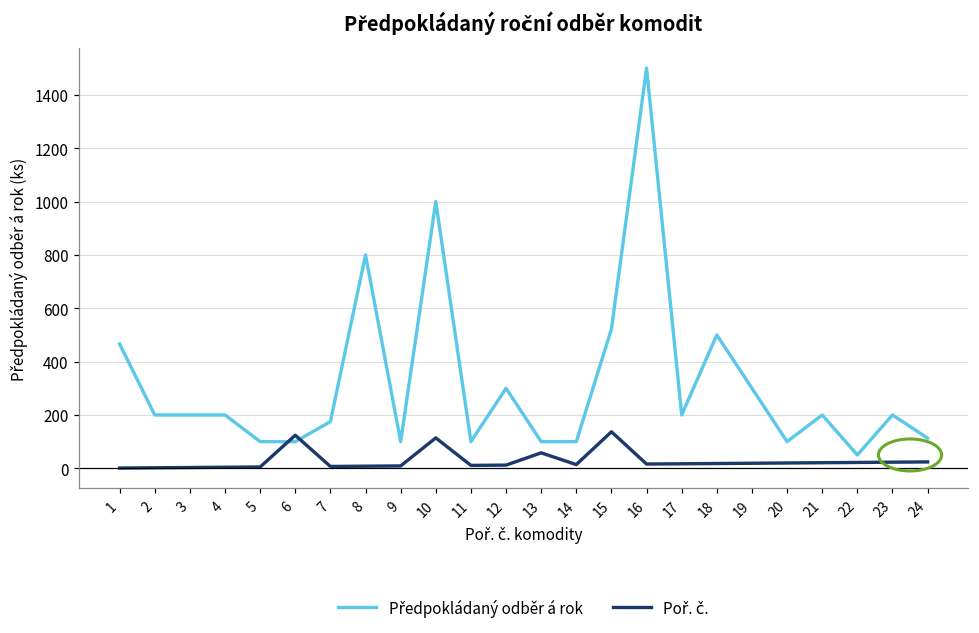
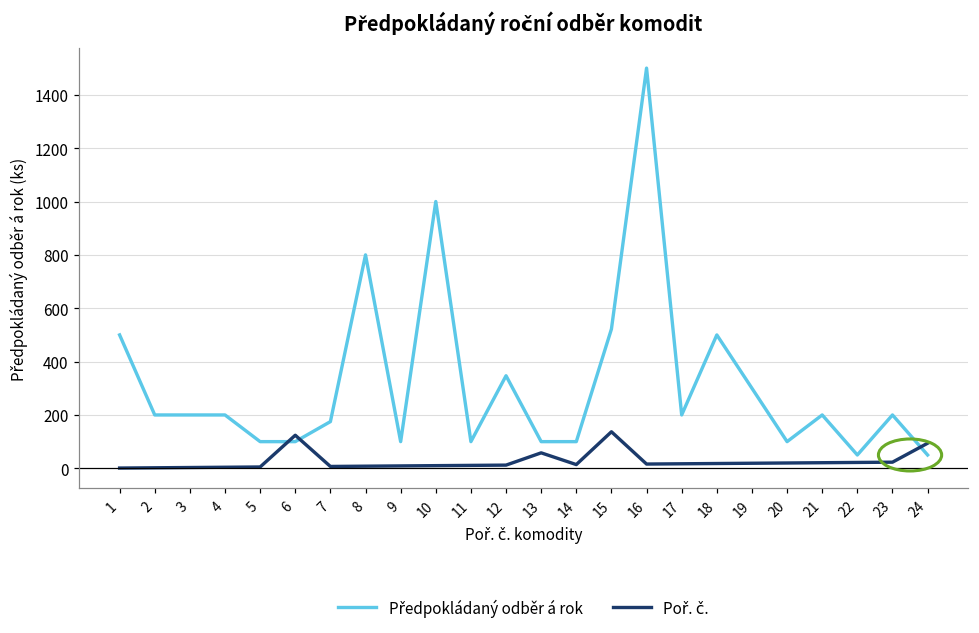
  {
    "Předpokládaný odběr á rok": {
-     "1": 470,
+     "1": 500,
      "2": 200,
      "3": 200,
      "4": 200,
      "5": 100,
      "6": 100,
      "7": 180,
      "8": 800,
      "9": 100,
      "10": 1000,
      "11": 100,
-     "12": 300,
+     "12": 350,
      "13": 100,
      "14": 100,
      "15": 520,
      "16": 1500,
      "17": 200,
      "18": 500,
      "19": 300,
      "20": 100,
      "21": 200,
      "22": 50,
      "23": 200,
-     "24": 110
+     "24": 50
    },
    "Poř. č.": {
      "1": 0,
      "2": 0,
      "3": 0,
      "4": 0,
      "5": 10,
      "6": 120,
      "7": 10,
      "8": 10,
      "9": 10,
-     "10": 110,
+     "10": 10,
      "11": 10,
      "12": 10,
      "13": 60,
      "14": 10,
      "15": 140,
      "16": 20,
      "17": 20,
      "18": 20,
      "19": 20,
      "20": 20,
      "21": 20,
      "22": 20,
      "23": 20,
-     "24": 20
+     "24": 90
    }
  }
